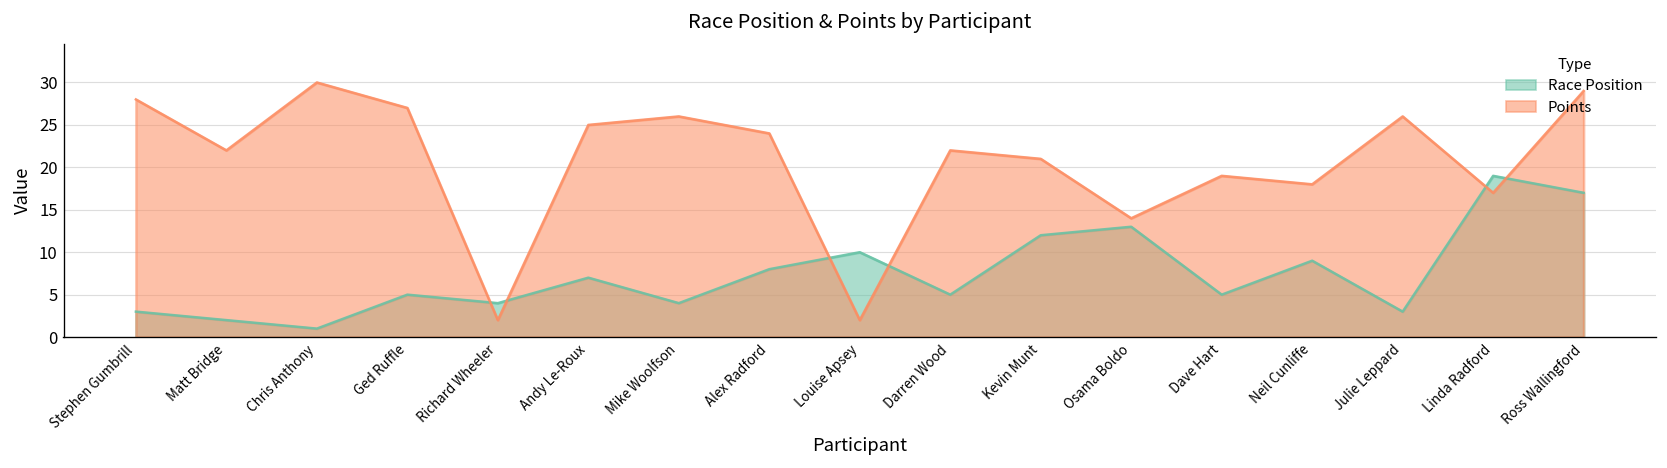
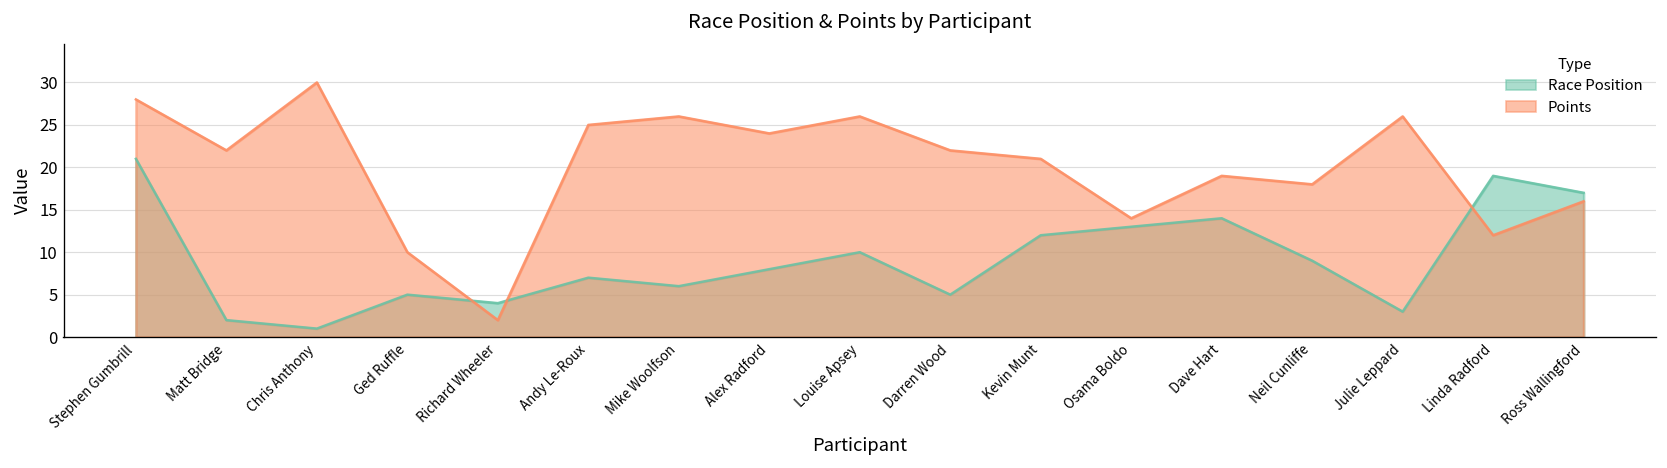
  {
    "Race Position": {
-     "Stephen Gumbrill": 3,
+     "Stephen Gumbrill": 21,
      "Matt Bridge": 2,
      "Chris Anthony": 1,
      "Ged Ruffle": 5,
      "Richard Wheeler": 4,
      "Andy Le-Roux": 7,
-     "Mike Woolfson": 4,
+     "Mike Woolfson": 6,
      "Alex Radford": 8,
      "Louise Apsey": 10,
      "Darren Wood": 5,
      "Kevin Munt": 12,
      "Osama Boldo": 13,
-     "Dave Hart": 5,
+     "Dave Hart": 14,
      "Neil Cunliffe": 9,
      "Julie Leppard": 3,
      "Linda Radford": 19,
      "Ross Wallingford": 17
    },
    "Points": {
      "Stephen Gumbrill": 28,
      "Matt Bridge": 22,
      "Chris Anthony": 30,
-     "Ged Ruffle": 27,
+     "Ged Ruffle": 10,
      "Richard Wheeler": 2,
      "Andy Le-Roux": 25,
      "Mike Woolfson": 26,
      "Alex Radford": 24,
-     "Louise Apsey": 2,
+     "Louise Apsey": 26,
      "Darren Wood": 22,
      "Kevin Munt": 21,
      "Osama Boldo": 14,
      "Dave Hart": 19,
      "Neil Cunliffe": 18,
      "Julie Leppard": 26,
-     "Linda Radford": 17,
-     "Ross Wallingford": 29
+     "Linda Radford": 12,
+     "Ross Wallingford": 16
    }
  }
